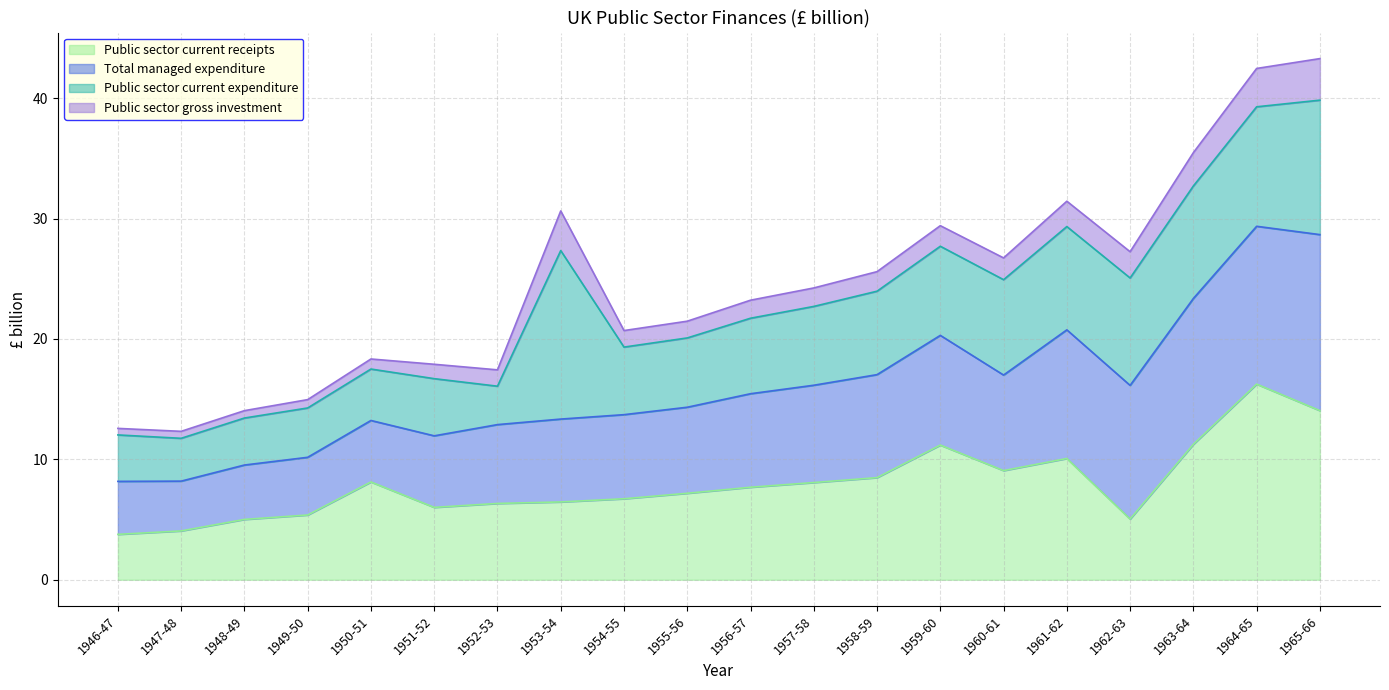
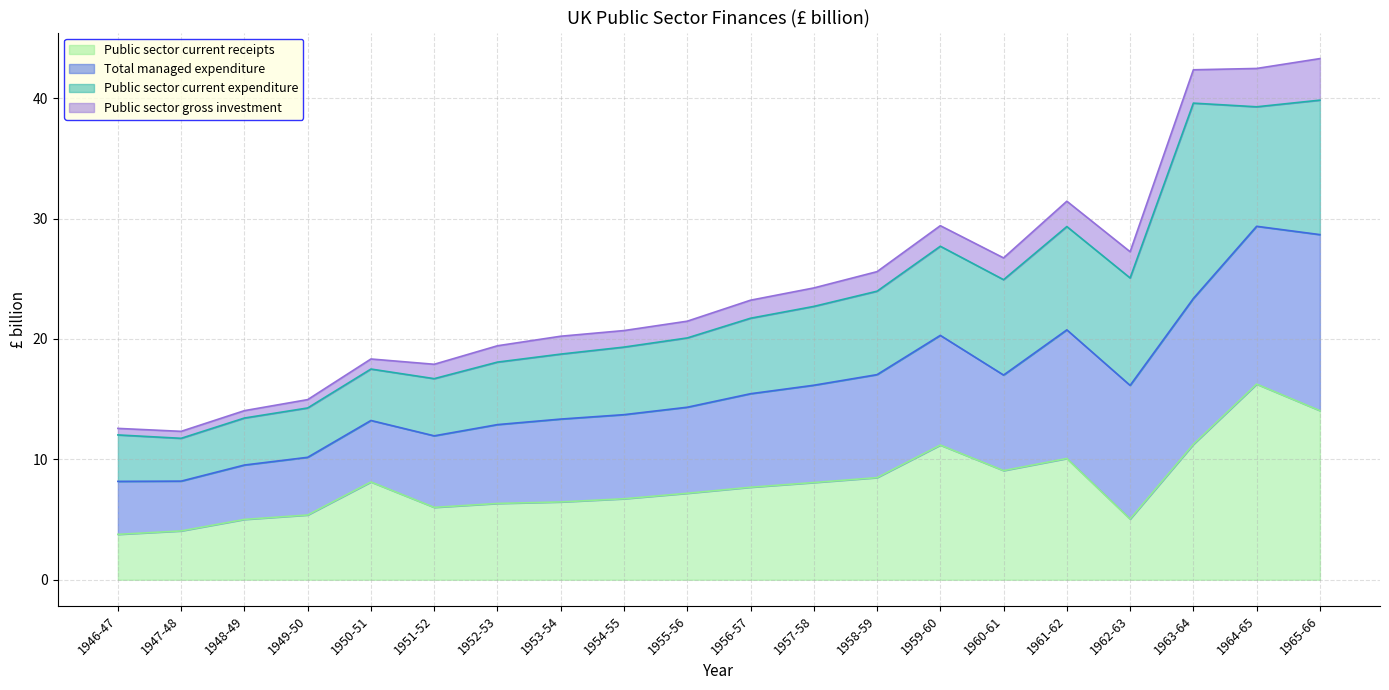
  {
    "Public sector current receipts": {
      "1946-47": 3.8,
      "1947-48": 4.1,
      "1948-49": 5.0,
      "1949-50": 5.4,
      "1950-51": 8.1,
      "1951-52": 6.0,
      "1952-53": 6.3,
      "1953-54": 6.5,
      "1954-55": 6.7,
      "1955-56": 7.2,
      "1956-57": 7.7,
      "1957-58": 8.1,
      "1958-59": 8.5,
      "1959-60": 11.2,
      "1960-61": 9.1,
      "1961-62": 10.1,
      "1962-63": 5.0,
      "1963-64": 11.2,
      "1964-65": 16.2,
      "1965-66": 14.0
    },
    "Total managed expenditure": {
      "1946-47": 4.4,
      "1947-48": 4.1,
      "1948-49": 4.5,
      "1949-50": 4.8,
      "1950-51": 5.1,
      "1951-52": 5.9,
      "1952-53": 6.5,
      "1953-54": 6.9,
      "1954-55": 7.0,
      "1955-56": 7.1,
      "1956-57": 7.8,
      "1957-58": 8.1,
      "1958-59": 8.6,
      "1959-60": 9.1,
      "1960-61": 7.9,
      "1961-62": 10.7,
      "1962-63": 11.1,
      "1963-64": 12.1,
      "1964-65": 13.1,
      "1965-66": 14.6
    },
    "Public sector current expenditure": {
      "1946-47": 3.9,
      "1947-48": 3.6,
      "1948-49": 3.9,
      "1949-50": 4.1,
      "1950-51": 4.3,
      "1951-52": 4.7,
-     "1952-53": 3.2,
-     "1953-54": 14.0,
+     "1952-53": 5.2,
+     "1953-54": 5.4,
      "1954-55": 5.6,
      "1955-56": 5.8,
      "1956-57": 6.3,
      "1957-58": 6.5,
      "1958-59": 6.9,
      "1959-60": 7.4,
      "1960-61": 7.9,
      "1961-62": 8.6,
      "1962-63": 8.9,
-     "1963-64": 9.3,
+     "1963-64": 16.2,
      "1964-65": 9.9,
      "1965-66": 11.2
    },
    "Public sector gross investment": {
      "1946-47": 0.5,
      "1947-48": 0.6,
      "1948-49": 0.6,
      "1949-50": 0.7,
      "1950-51": 0.8,
      "1951-52": 1.2,
      "1952-53": 1.4,
-     "1953-54": 3.3,
+     "1953-54": 1.5,
      "1954-55": 1.4,
      "1955-56": 1.4,
      "1956-57": 1.5,
      "1957-58": 1.5,
      "1958-59": 1.6,
      "1959-60": 1.7,
      "1960-61": 1.8,
      "1961-62": 2.1,
      "1962-63": 2.2,
      "1963-64": 2.8,
      "1964-65": 3.2,
      "1965-66": 3.5
    }
  }
